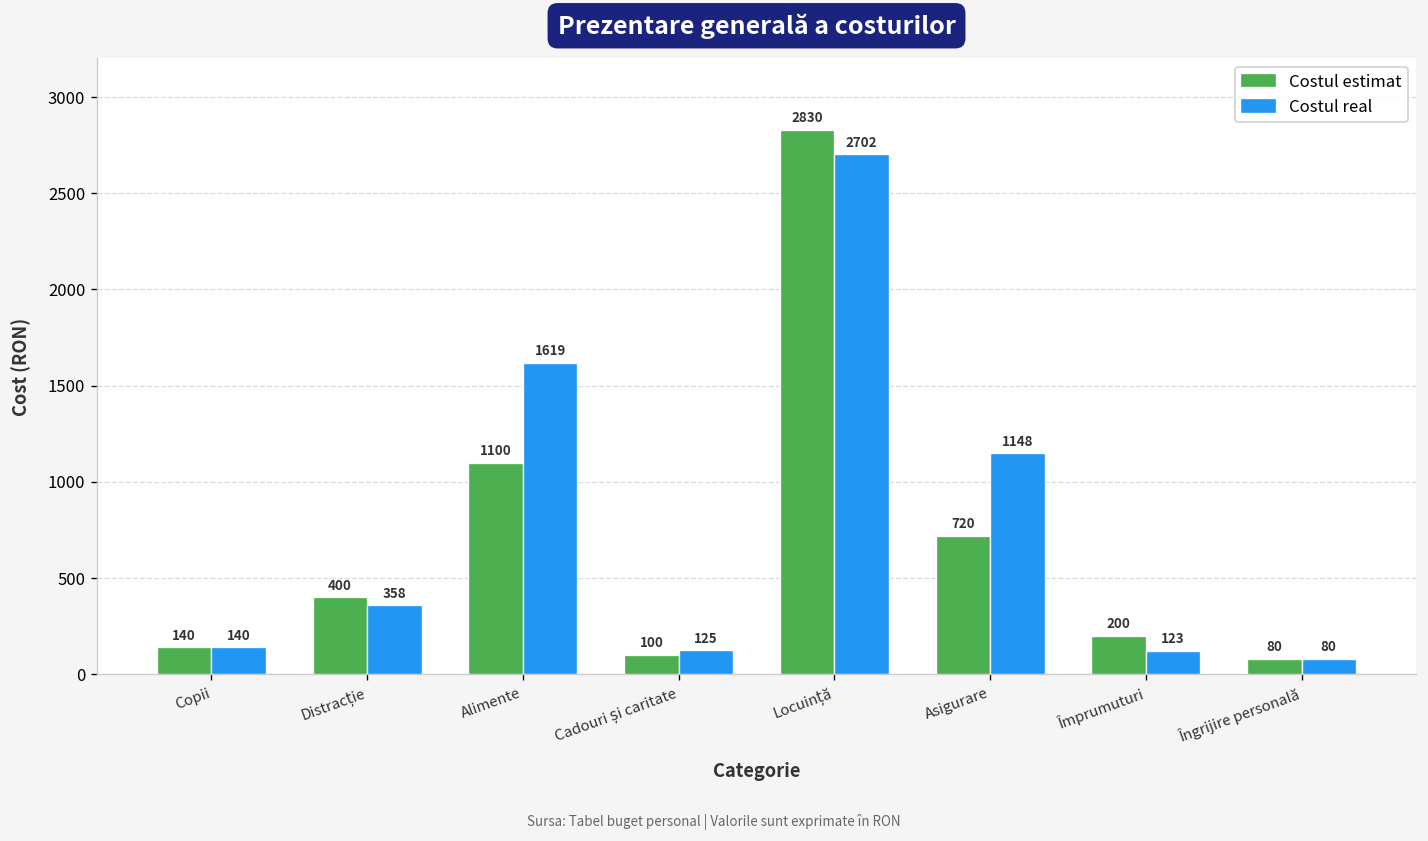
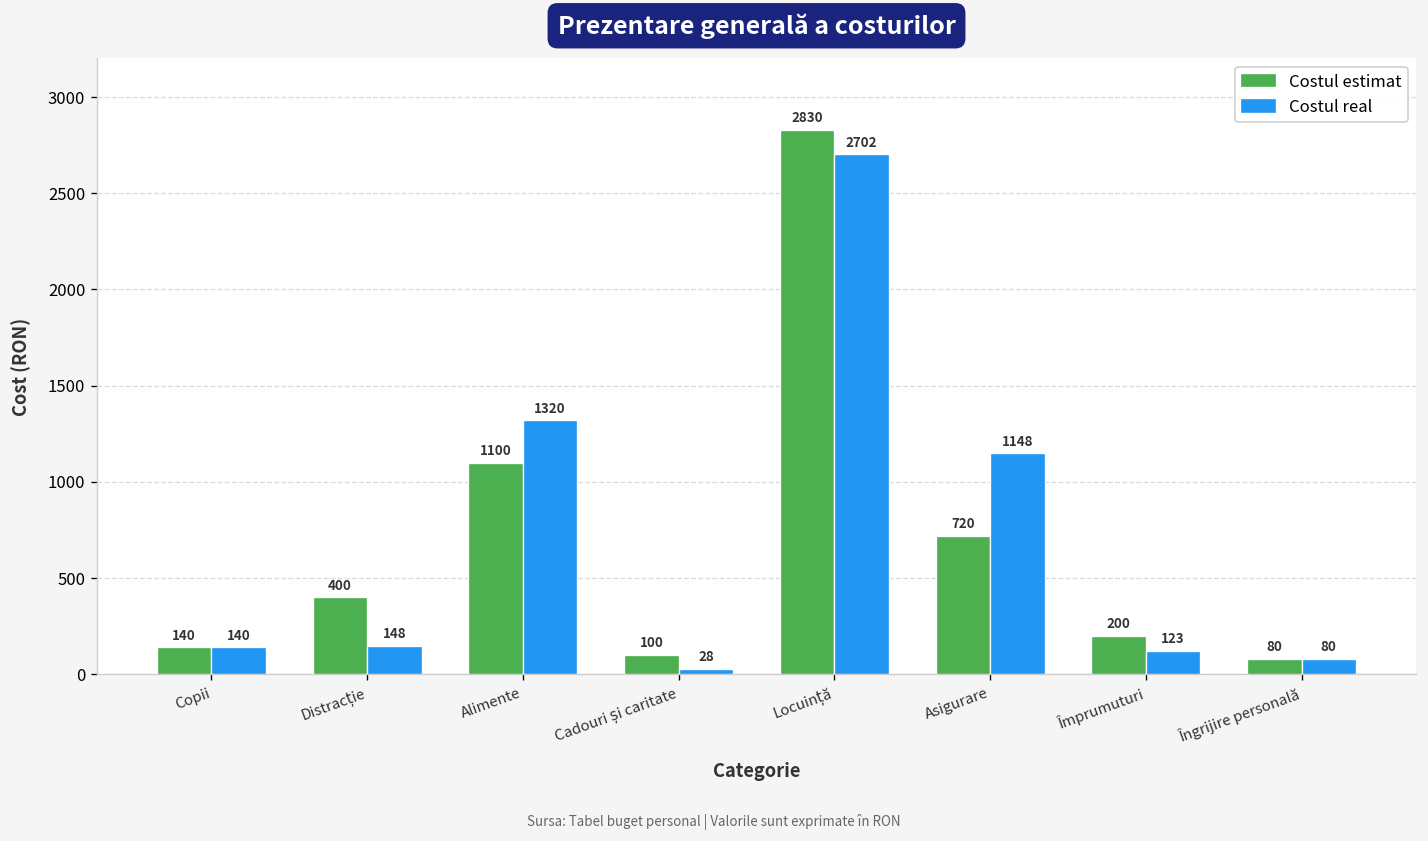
  {
    "Costul estimat": {
      "Copii": 140,
      "Distracție": 400,
      "Alimente": 1100,
      "Cadouri și caritate": 100,
      "Locuință": 2830,
      "Asigurare": 720,
      "Împrumuturi": 200,
      "Îngrijire personală": 80
    },
    "Costul real": {
      "Copii": 140,
-     "Distracție": 358,
-     "Alimente": 1619,
-     "Cadouri și caritate": 125,
+     "Distracție": 148,
+     "Alimente": 1320,
+     "Cadouri și caritate": 28,
      "Locuință": 2702,
      "Asigurare": 1148,
      "Împrumuturi": 123,
      "Îngrijire personală": 80
    }
  }
